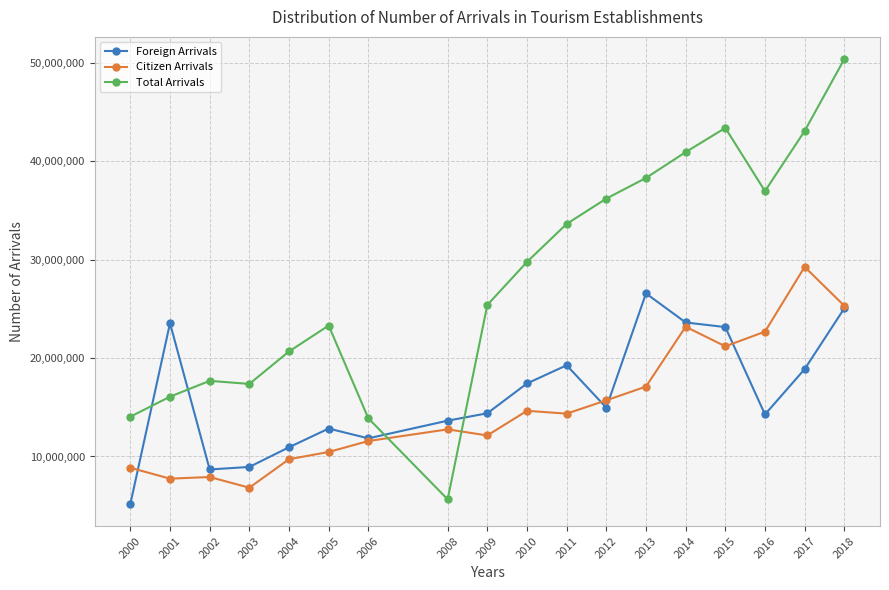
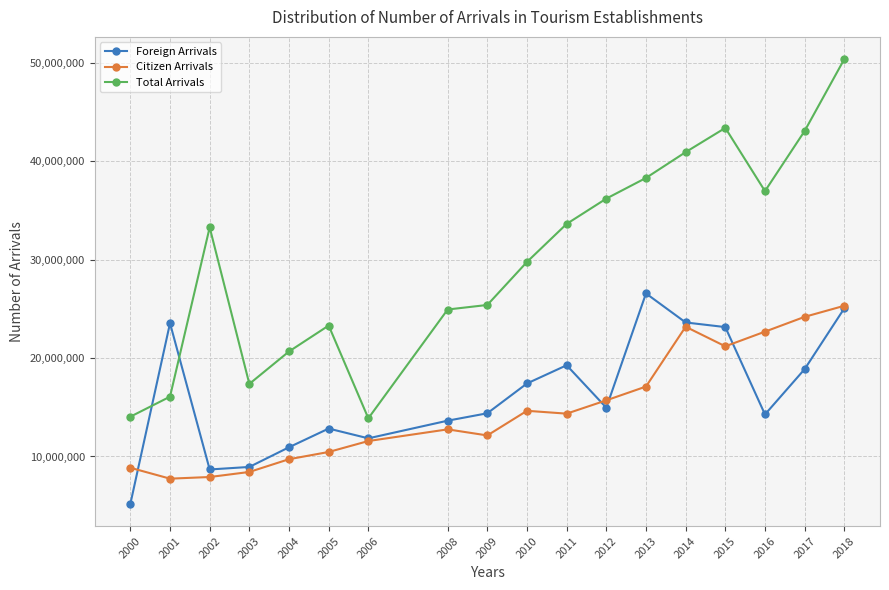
  {
    "Foreign Arrivals": {
      "2000": "5,000,000",
      "2001": "24,000,000",
      "2002": "9,000,000",
      "2003": "9,000,000",
      "2004": "11,000,000",
      "2005": "13,000,000",
      "2006": "12,000,000",
      "2008": "14,000,000",
      "2009": "14,000,000",
      "2010": "17,000,000",
      "2011": "19,000,000",
      "2012": "15,000,000",
      "2013": "27,000,000",
      "2014": "24,000,000",
      "2015": "23,000,000",
      "2016": "14,000,000",
      "2017": "19,000,000"
    },
    "Citizen Arrivals": {
      "2000": "9,000,000",
      "2001": "8,000,000",
      "2002": "8,000,000",
-     "2003": "7,000,000",
+     "2003": "8,000,000",
      "2004": "10,000,000",
      "2005": "10,000,000",
      "2006": "12,000,000",
      "2008": "13,000,000",
      "2009": "12,000,000",
      "2010": "15,000,000",
      "2011": "14,000,000",
      "2012": "16,000,000",
      "2013": "17,000,000",
      "2014": "23,000,000",
      "2015": "21,000,000",
      "2016": "23,000,000",
-     "2017": "29,000,000"
+     "2017": "24,000,000"
    },
    "Total Arrivals": {
      "2000": "14,000,000",
      "2001": "16,000,000",
-     "2002": "18,000,000",
+     "2002": "33,000,000",
      "2003": "17,000,000",
      "2004": "21,000,000",
      "2005": "23,000,000",
      "2006": "14,000,000",
-     "2008": "6,000,000",
+     "2008": "25,000,000",
      "2009": "25,000,000",
      "2010": "30,000,000",
      "2011": "34,000,000",
      "2012": "36,000,000",
      "2013": "38,000,000",
      "2014": "41,000,000",
      "2015": "43,000,000",
      "2016": "37,000,000",
      "2017": "43,000,000",
      "2018": "50,000,000"
    }
  }
